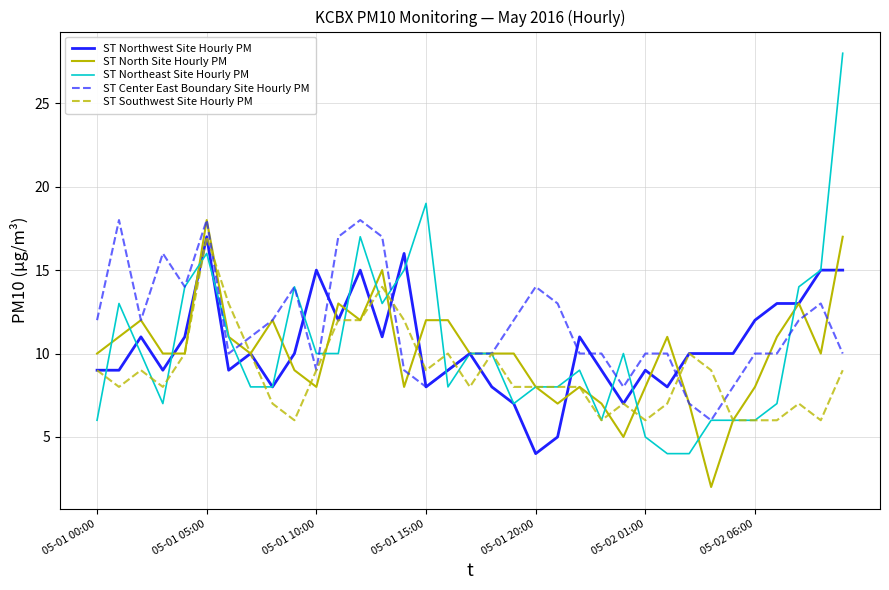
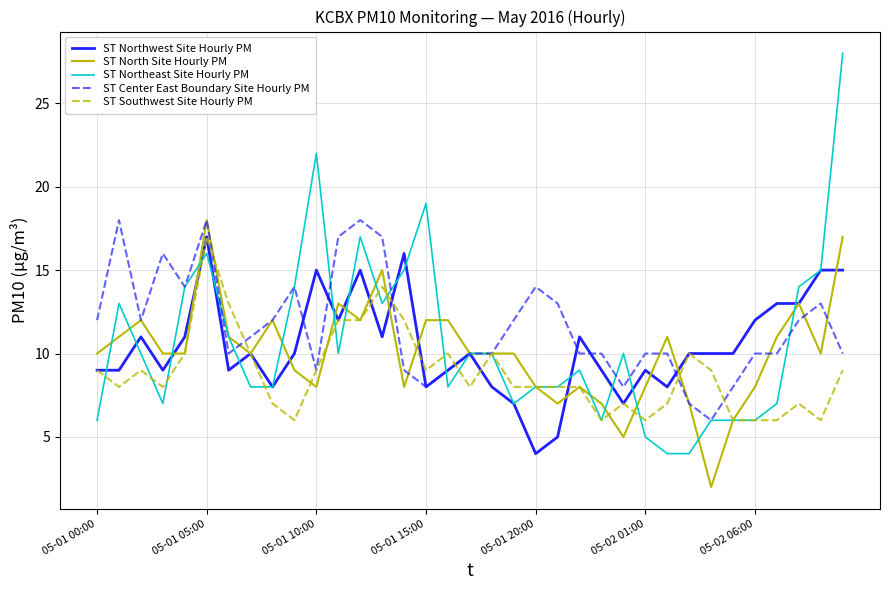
  {
    "ST Northeast Site Hourly PM": {
      "05-01 00:00": 6,
      "05-01 05:00": 16,
-     "05-01 10:00": 10,
+     "05-01 10:00": 22,
      "05-01 15:00": 19,
      "05-02 01:00": 5
    }
  }
